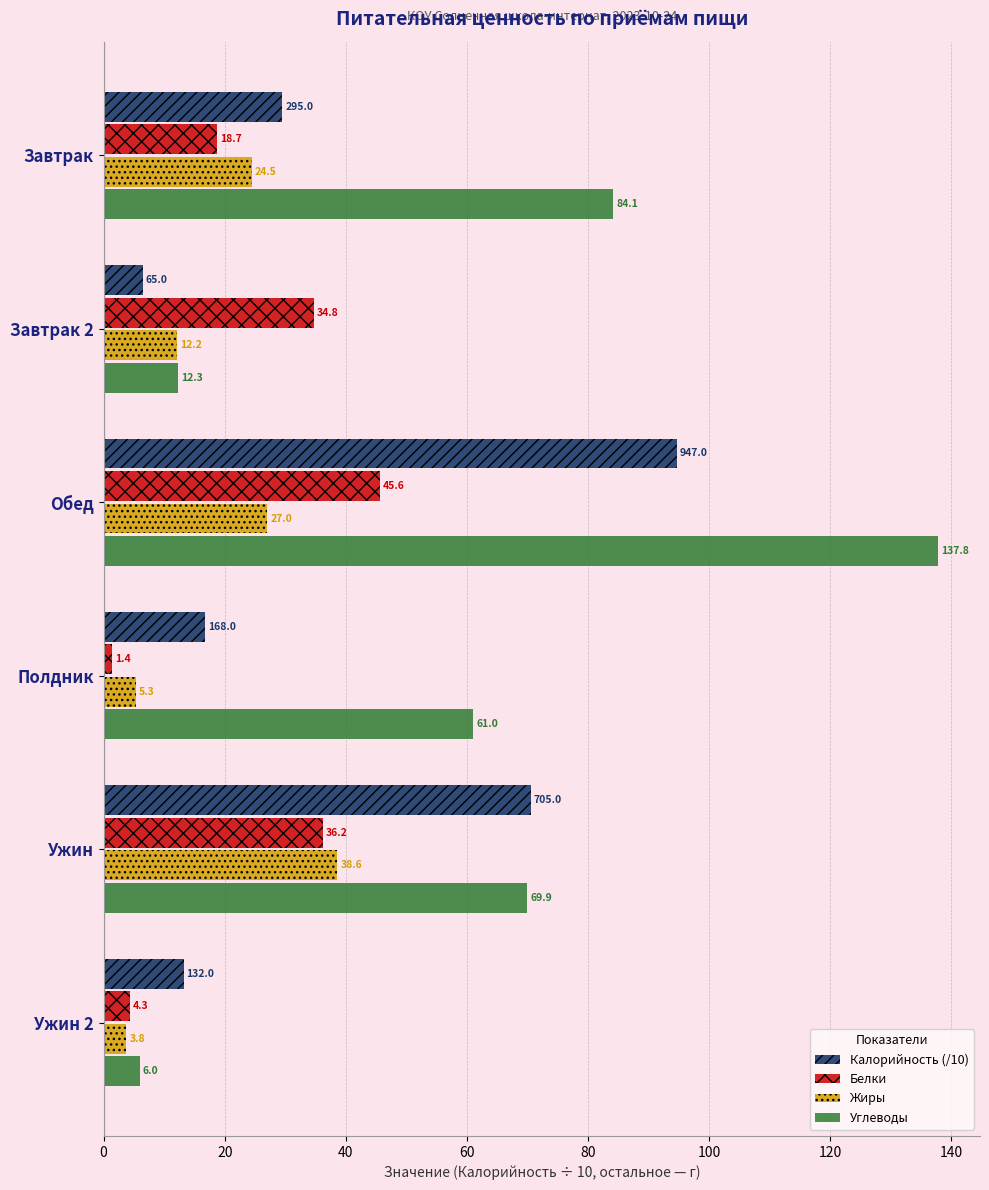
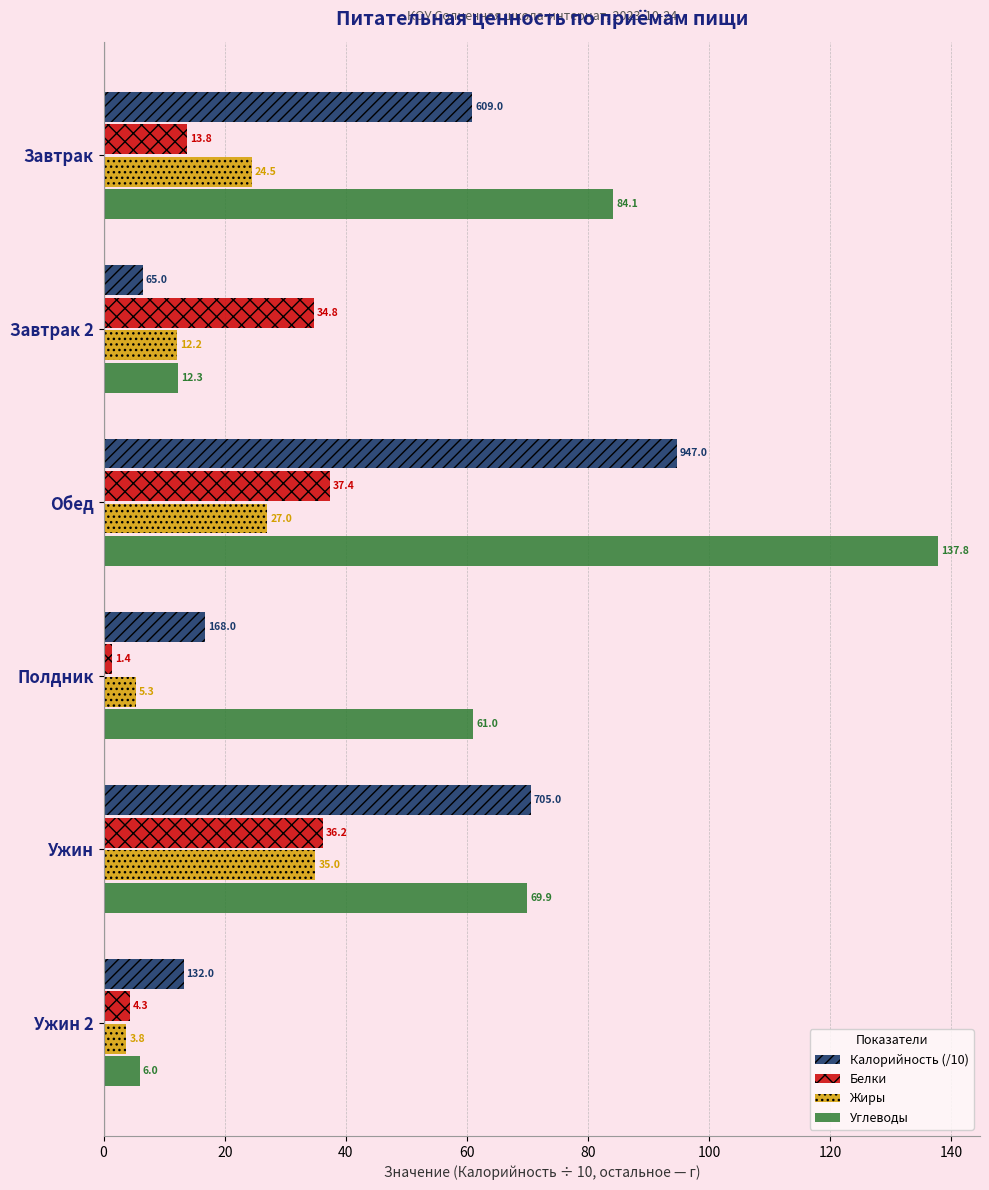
  {
    "Калорийность (/10)": {
-     "Завтрак": 295.0
+     "Завтрак": 609.0
    },
    "Белки": {
-     "Завтрак": 18.7,
+     "Завтрак": 13.8,
      "Завтрак 2": 34.8,
-     "Обед": 45.6,
+     "Обед": 37.4,
      "Полдник": 1.4,
      "Ужин": 36.2,
      "Ужин 2": 4.3
    },
    "Жиры": {
      "Завтрак": 24.5,
      "Завтрак 2": 12.2,
      "Обед": 27.0,
      "Полдник": 5.3,
-     "Ужин": 38.6,
+     "Ужин": 35.0,
      "Ужин 2": 3.8
    },
    "Углеводы": {
      "Завтрак": 84.1,
      "Завтрак 2": 12.3,
      "Обед": 137.8,
      "Полдник": 61.0,
      "Ужин": 69.9,
      "Ужин 2": 6.0
    }
  }
